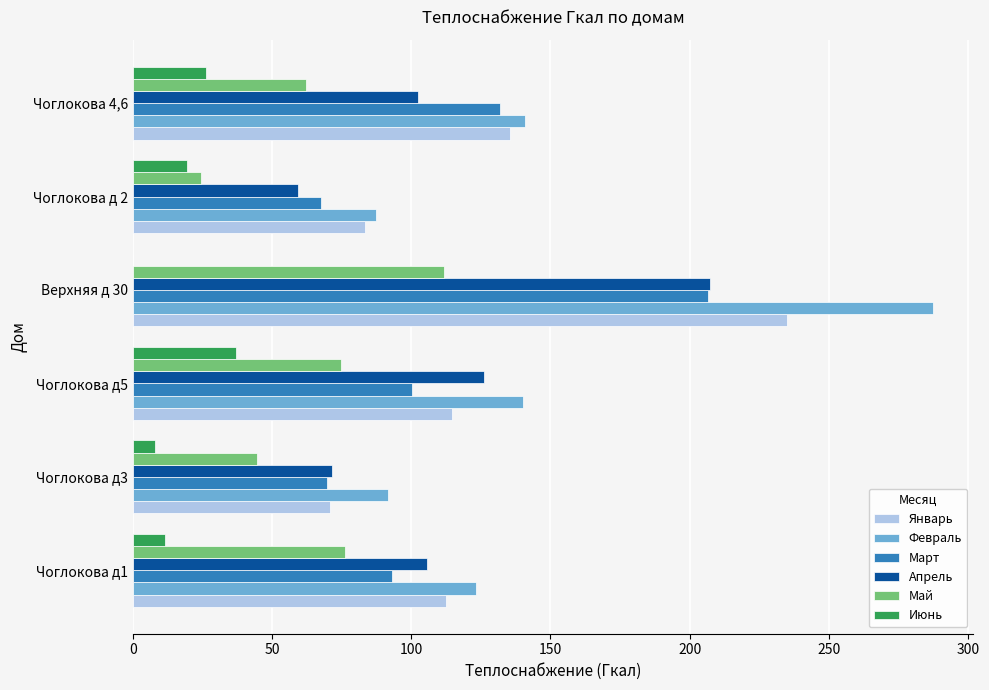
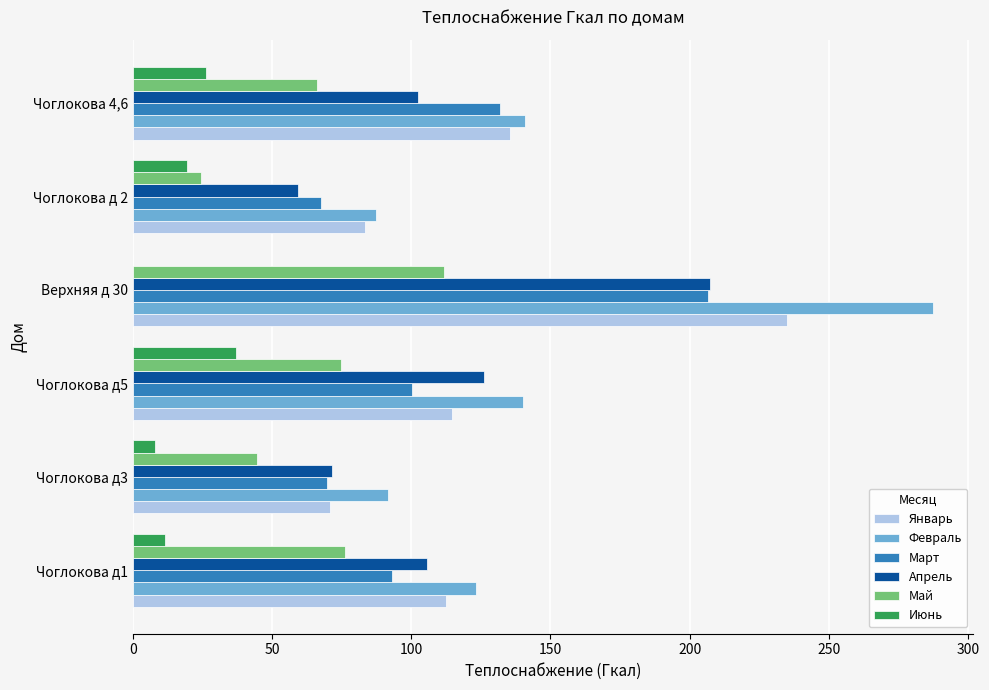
  {
    "Январь": {
      "Чоглокова 4,6": 136,
      "Чоглокова д 2": 84,
      "Верхняя д 30": 235,
      "Чоглокова д5": 115,
      "Чоглокова д3": 71,
      "Чоглокова д1": 113
    },
    "Февраль": {
      "Чоглокова 4,6": 141,
      "Чоглокова д 2": 87,
      "Верхняя д 30": 288,
      "Чоглокова д5": 140,
      "Чоглокова д3": 92,
      "Чоглокова д1": 123
    },
    "Март": {
      "Чоглокова 4,6": 132,
      "Чоглокова д 2": 68,
      "Верхняя д 30": 207,
      "Чоглокова д5": 100,
      "Чоглокова д3": 70,
      "Чоглокова д1": 93
    },
    "Апрель": {
      "Чоглокова 4,6": 102,
      "Чоглокова д 2": 59,
      "Верхняя д 30": 207,
      "Чоглокова д5": 126,
      "Чоглокова д3": 72,
      "Чоглокова д1": 106
    },
    "Май": {
-     "Чоглокова 4,6": 62,
+     "Чоглокова 4,6": 66,
      "Чоглокова д 2": 25,
      "Верхняя д 30": 112,
      "Чоглокова д5": 75,
      "Чоглокова д3": 45,
      "Чоглокова д1": 76
    },
    "Июнь": {
      "Чоглокова 4,6": 26,
      "Чоглокова д 2": 20,
      "Верхняя д 30": 0,
      "Чоглокова д5": 37,
      "Чоглокова д3": 8,
      "Чоглокова д1": 12
    }
  }
